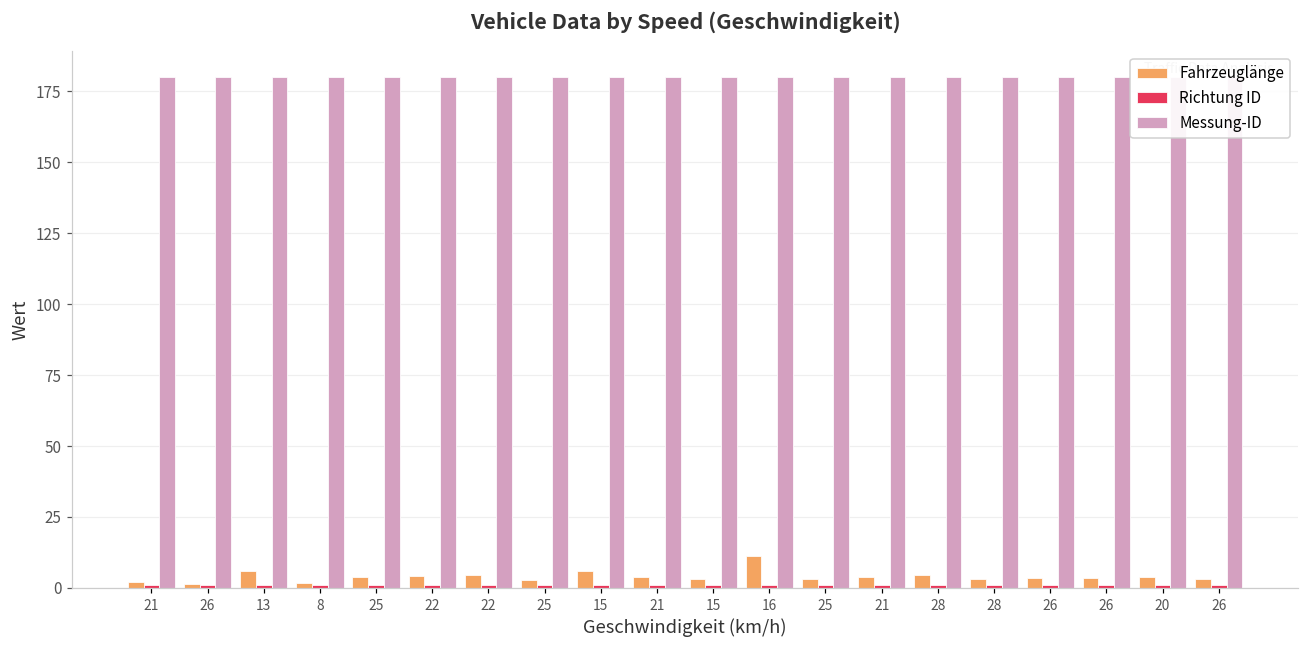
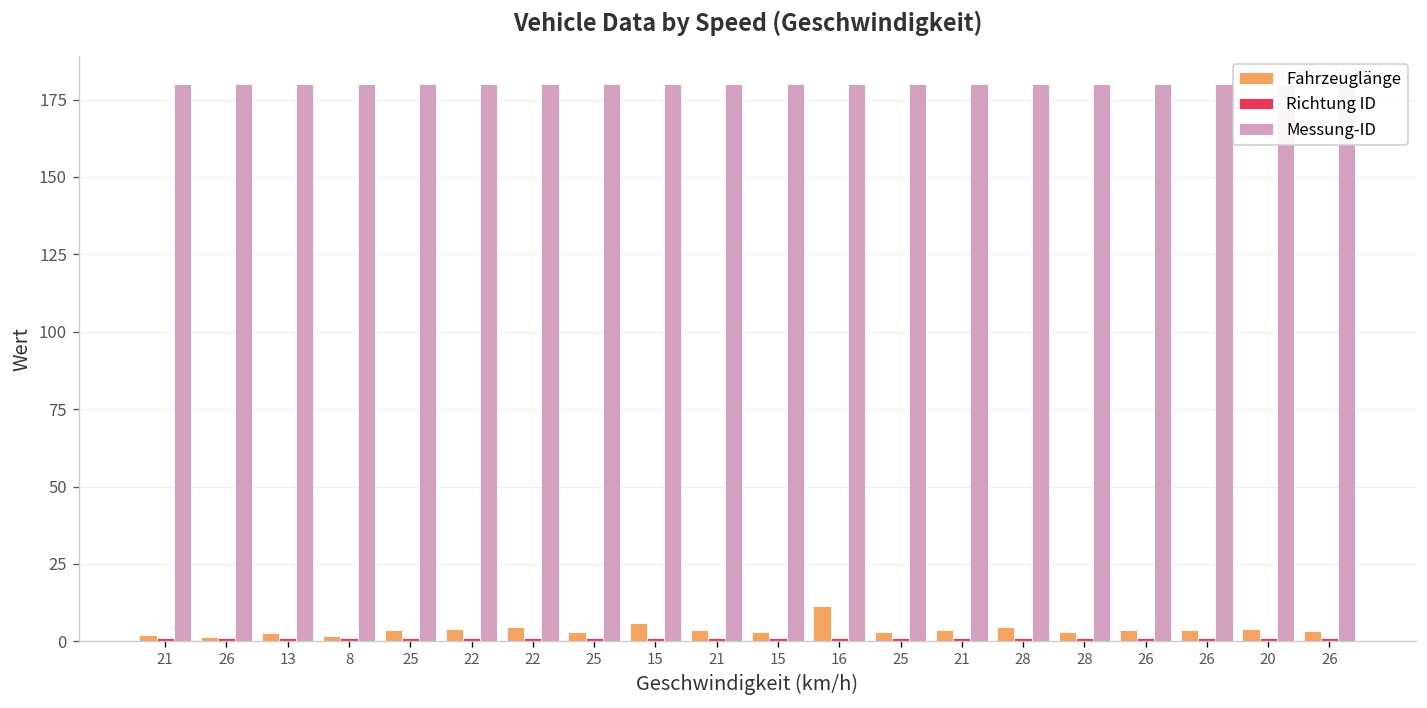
  {
    "Fahrzeuglänge": {
-     "13": 6,
+     "13": 3,
      "8": 2,
      "16": 11,
      "20": 4
    },
    "Richtung ID": {
      "13": 1,
      "8": 1,
      "16": 1,
      "20": 1
    },
    "Messung-ID": {
      "13": 180,
      "8": 180,
      "16": 180
    }
  }
